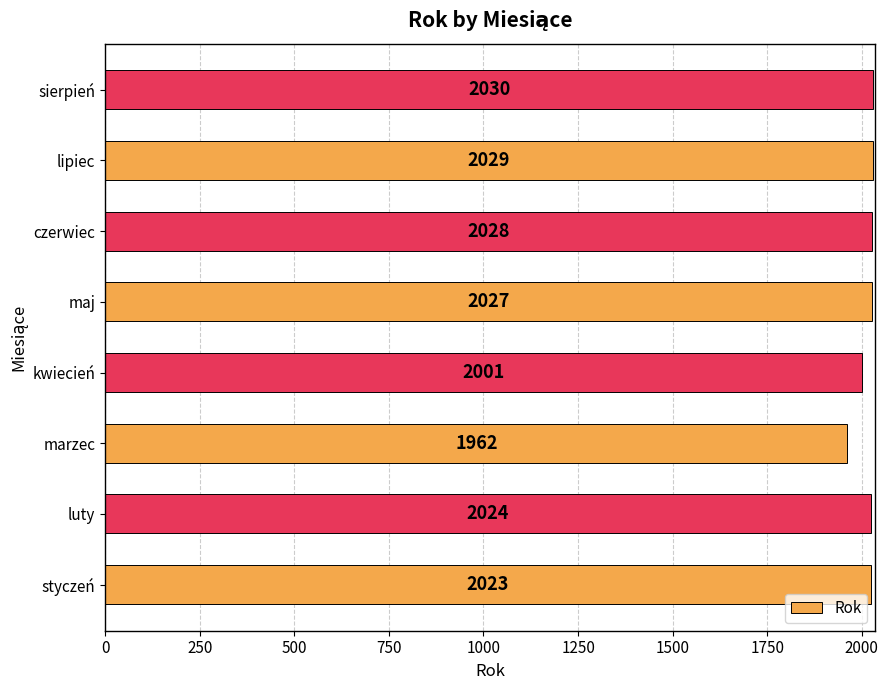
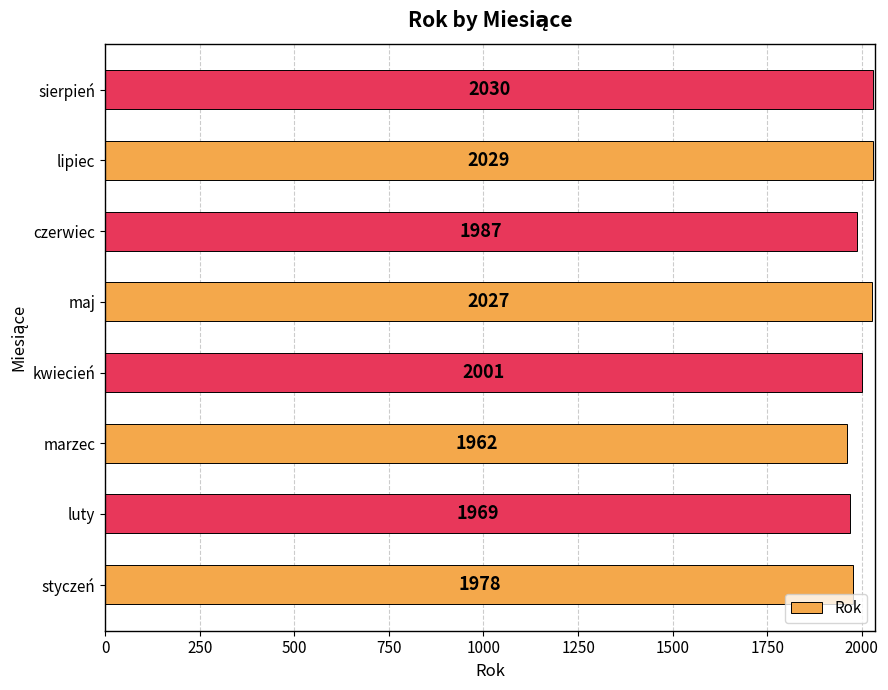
  {
    "sierpień": 2030,
    "lipiec": 2029,
-   "czerwiec": 2028,
+   "czerwiec": 1987,
    "maj": 2027,
    "kwiecień": 2001,
    "marzec": 1962,
-   "luty": 2024,
-   "styczeń": 2023
+   "luty": 1969,
+   "styczeń": 1978
  }
